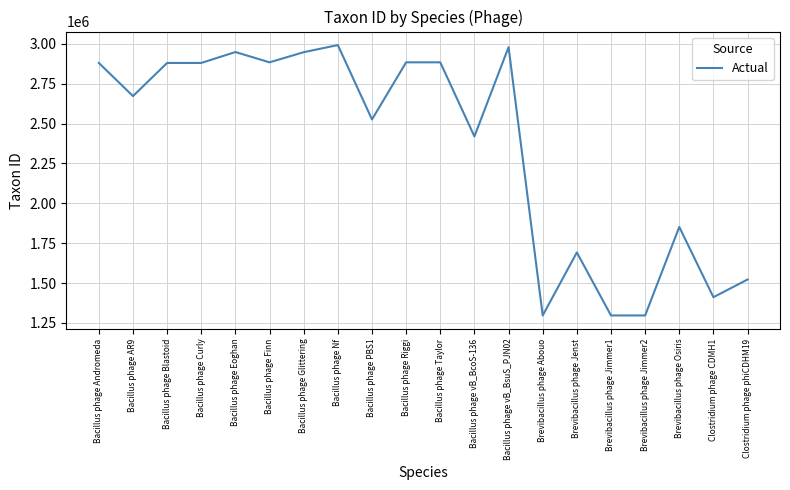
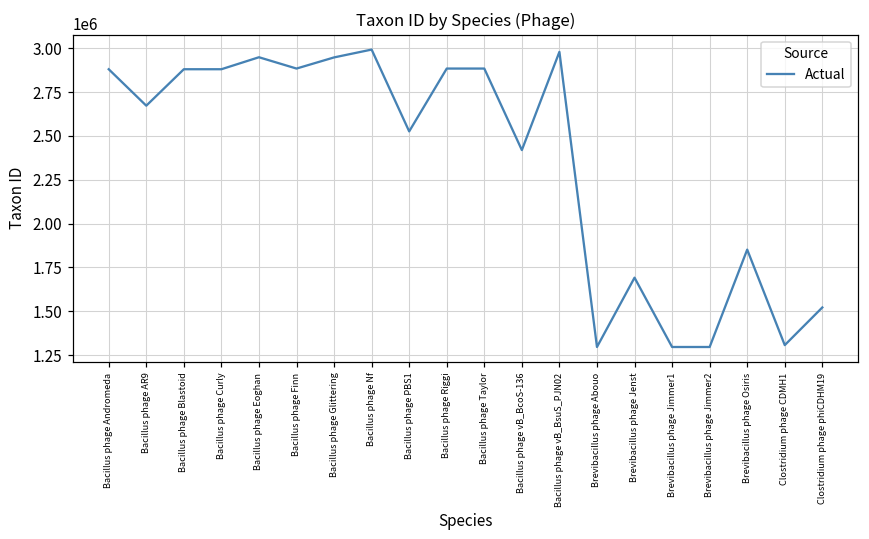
  {
    "Bacillus phage Andromeda": 2880000,
    "Bacillus phage AR9": 2670000,
    "Bacillus phage Blastoid": 2880000,
    "Bacillus phage Curly": 2880000,
    "Bacillus phage Eoghan": 2950000,
    "Bacillus phage Finn": 2880000,
    "Bacillus phage Glittering": 2950000,
    "Bacillus phage Nf": 2990000,
    "Bacillus phage PBS1": 2530000,
    "Bacillus phage Riggi": 2880000,
    "Bacillus phage Taylor": 2880000,
    "Bacillus phage vB_BcoS-136": 2420000,
    "Bacillus phage vB_BsuS_PJN02": 2980000,
    "Brevibacillus phage Abouo": 1300000,
    "Brevibacillus phage Jenst": 1690000,
    "Brevibacillus phage Jimmer1": 1300000,
    "Brevibacillus phage Jimmer2": 1300000,
    "Brevibacillus phage Osiris": 1850000,
-   "Clostridium phage CDMH1": 1410000,
+   "Clostridium phage CDMH1": 1310000,
    "Clostridium phage phiCDHM19": 1520000
  }
